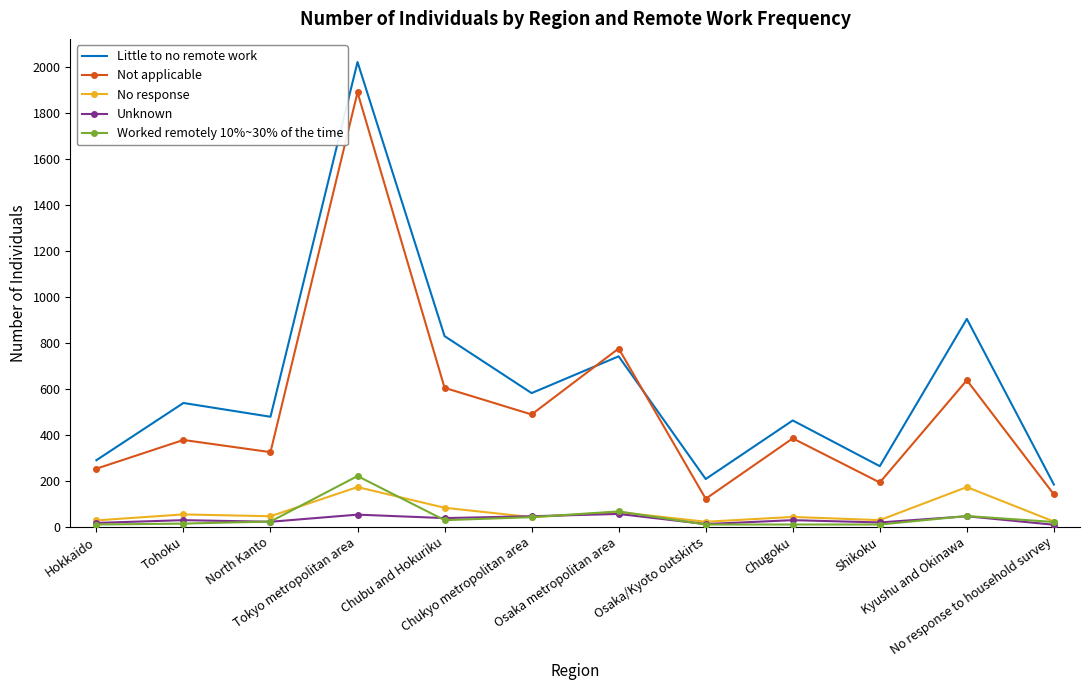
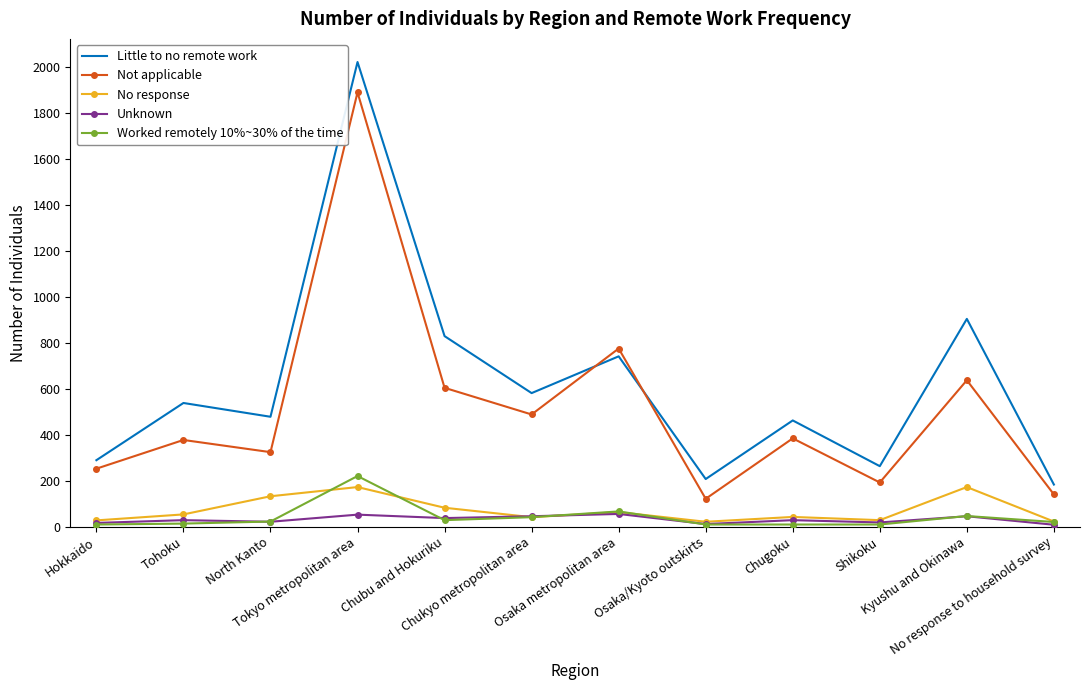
  {
    "Little to no remote work": {
      "Hokkaido": 290,
      "Tohoku": 540,
      "North Kanto": 480,
      "Tokyo metropolitan area": 2020,
      "Chubu and Hokuriku": 830,
      "Chukyo metropolitan area": 580,
      "Osaka metropolitan area": 740,
      "Osaka/Kyoto outskirts": 210,
      "Chugoku": 460,
      "Shikoku": 260,
      "Kyushu and Okinawa": 900,
      "No response to household survey": 180
    },
    "Not applicable": {
      "Hokkaido": 250,
      "Tohoku": 380,
      "North Kanto": 320,
      "Tokyo metropolitan area": 1890,
      "Chubu and Hokuriku": 600,
      "Chukyo metropolitan area": 490,
      "Osaka metropolitan area": 780,
      "Osaka/Kyoto outskirts": 120,
      "Chugoku": 380,
      "Shikoku": 190,
      "Kyushu and Okinawa": 640,
      "No response to household survey": 140
    },
    "No response": {
      "Tohoku": 50,
-     "North Kanto": 50,
+     "North Kanto": 130,
      "Tokyo metropolitan area": 170,
      "Chubu and Hokuriku": 80,
      "Chugoku": 40,
      "Kyushu and Okinawa": 170
    },
    "Unknown": {
      "Tohoku": 30,
      "Tokyo metropolitan area": 50,
      "Chugoku": 30,
      "No response to household survey": 10
    },
    "Worked remotely 10%~30% of the time": {
      "Tohoku": 10,
      "Tokyo metropolitan area": 220,
      "Chugoku": 10
    }
  }
